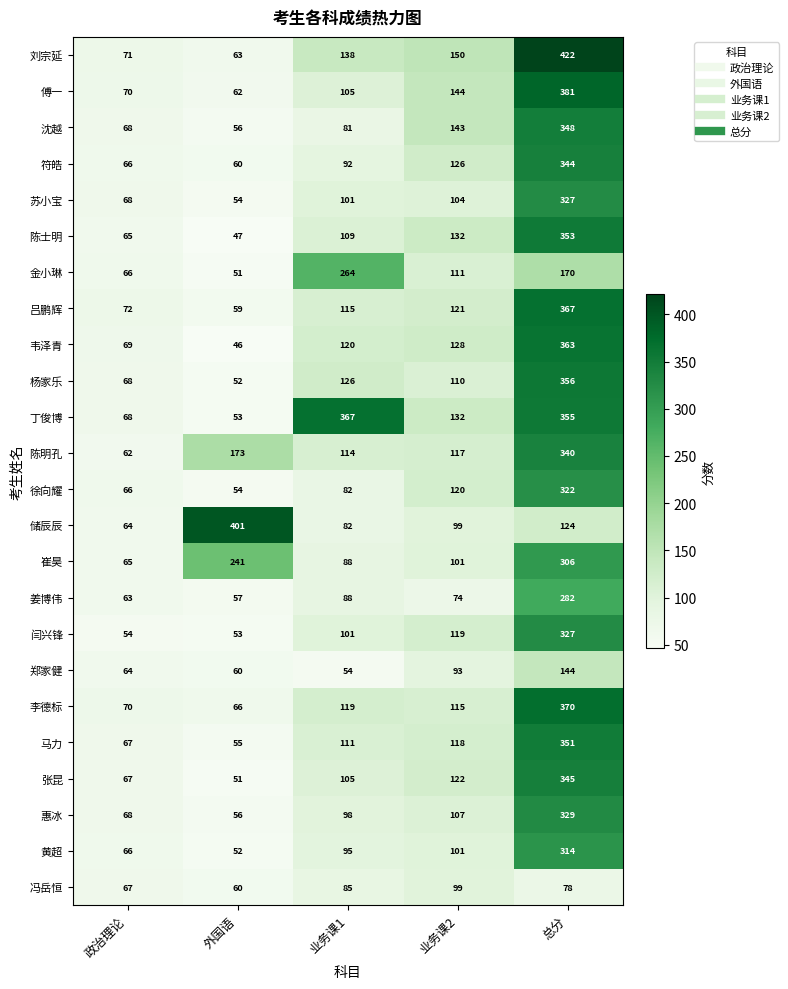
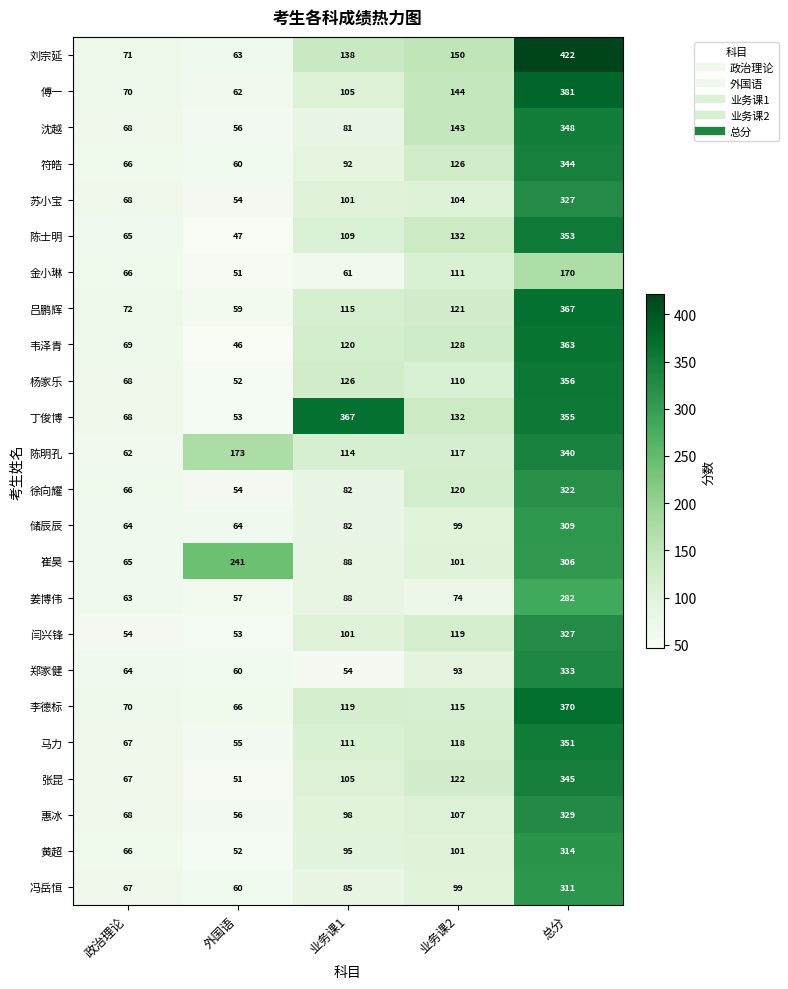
  {
    "刘宗延": {
      "政治理论": 71,
      "外国语": 63,
      "业务课1": 138,
      "业务课2": 150,
      "总分": 422
    },
    "傅一": {
      "政治理论": 70,
      "外国语": 62,
      "业务课1": 105,
      "业务课2": 144,
      "总分": 381
    },
    "沈越": {
      "政治理论": 68,
      "外国语": 56,
      "业务课1": 81,
      "业务课2": 143,
      "总分": 348
    },
    "符皓": {
      "政治理论": 66,
      "外国语": 60,
      "业务课1": 92,
      "业务课2": 126,
      "总分": 344
    },
    "苏小宝": {
      "政治理论": 68,
      "外国语": 54,
      "业务课1": 101,
      "业务课2": 104,
      "总分": 327
    },
    "陈士明": {
      "政治理论": 65,
      "外国语": 47,
      "业务课1": 109,
      "业务课2": 132,
      "总分": 353
    },
    "金小琳": {
      "政治理论": 66,
      "外国语": 51,
-     "业务课1": 264,
+     "业务课1": 61,
      "业务课2": 111,
      "总分": 170
    },
    "吕鹏辉": {
      "政治理论": 72,
      "外国语": 59,
      "业务课1": 115,
      "业务课2": 121,
      "总分": 367
    },
    "韦泽青": {
      "政治理论": 69,
      "外国语": 46,
      "业务课1": 120,
      "业务课2": 128,
      "总分": 363
    },
    "杨家乐": {
      "政治理论": 68,
      "外国语": 52,
      "业务课1": 126,
      "业务课2": 110,
      "总分": 356
    },
    "丁俊博": {
      "政治理论": 68,
      "外国语": 53,
      "业务课1": 367,
      "业务课2": 132,
      "总分": 355
    },
    "陈明孔": {
      "政治理论": 62,
      "外国语": 173,
      "业务课1": 114,
      "业务课2": 117,
      "总分": 340
    },
    "徐向耀": {
      "政治理论": 66,
      "外国语": 54,
      "业务课1": 82,
      "业务课2": 120,
      "总分": 322
    },
    "储辰辰": {
      "政治理论": 64,
-     "外国语": 401,
+     "外国语": 64,
      "业务课1": 82,
      "业务课2": 99,
-     "总分": 124
+     "总分": 309
    },
    "崔昊": {
      "政治理论": 65,
      "外国语": 241,
      "业务课1": 88,
      "业务课2": 101,
      "总分": 306
    },
    "姜博伟": {
      "政治理论": 63,
      "外国语": 57,
      "业务课1": 88,
      "业务课2": 74,
      "总分": 282
    },
    "闫兴锋": {
      "政治理论": 54,
      "外国语": 53,
      "业务课1": 101,
      "业务课2": 119,
      "总分": 327
    },
    "郑家健": {
      "政治理论": 64,
      "外国语": 60,
      "业务课1": 54,
      "业务课2": 93,
-     "总分": 144
+     "总分": 333
    },
    "李德标": {
      "政治理论": 70,
      "外国语": 66,
      "业务课1": 119,
      "业务课2": 115,
      "总分": 370
    },
    "马力": {
      "政治理论": 67,
      "外国语": 55,
      "业务课1": 111,
      "业务课2": 118,
      "总分": 351
    },
    "张昆": {
      "政治理论": 67,
      "外国语": 51,
      "业务课1": 105,
      "业务课2": 122,
      "总分": 345
    },
    "惠冰": {
      "政治理论": 68,
      "外国语": 56,
      "业务课1": 98,
      "业务课2": 107,
      "总分": 329
    },
    "黄超": {
      "政治理论": 66,
      "外国语": 52,
      "业务课1": 95,
      "业务课2": 101,
      "总分": 314
    },
    "冯岳恒": {
      "政治理论": 67,
      "外国语": 60,
      "业务课1": 85,
      "业务课2": 99,
-     "总分": 78
+     "总分": 311
    }
  }
